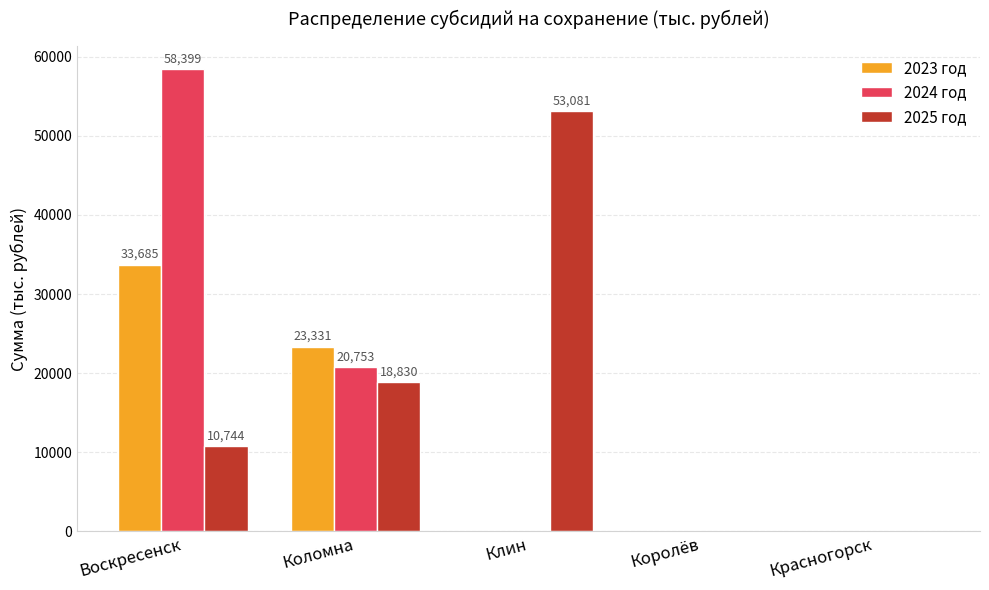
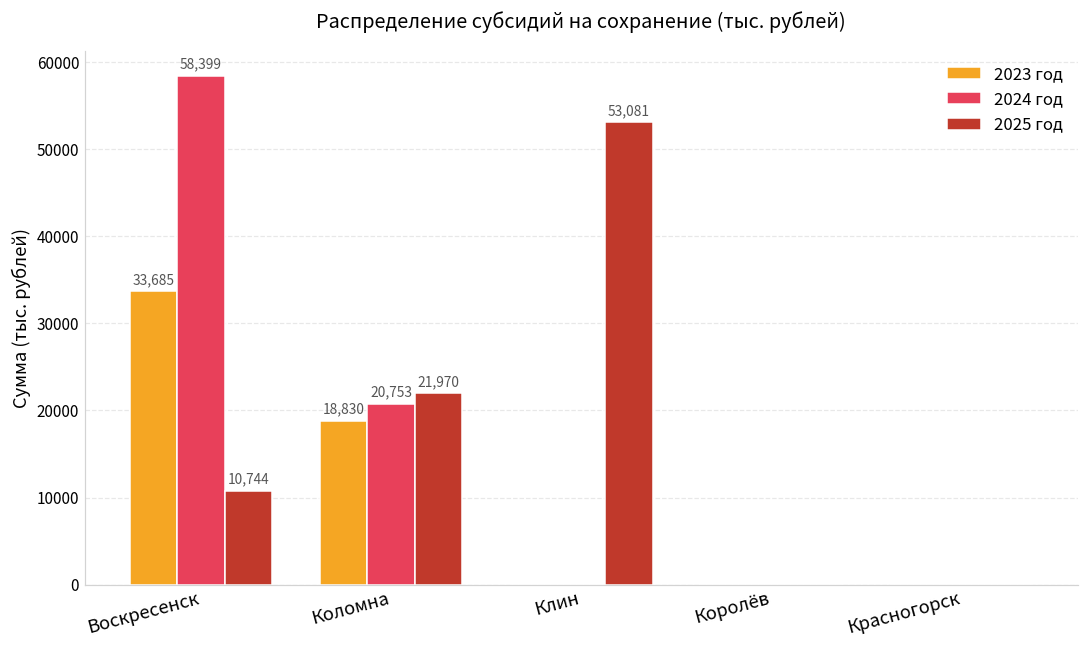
  {
    "2023 год": {
      "Воскресенск": "33,685",
-     "Коломна": "23,331"
+     "Коломна": "18,830"
    },
    "2024 год": {
      "Воскресенск": "58,399",
      "Коломна": "20,753"
    },
    "2025 год": {
      "Воскресенск": "10,744",
-     "Коломна": "18,830",
+     "Коломна": "21,970",
      "Клин": "53,081"
    }
  }
